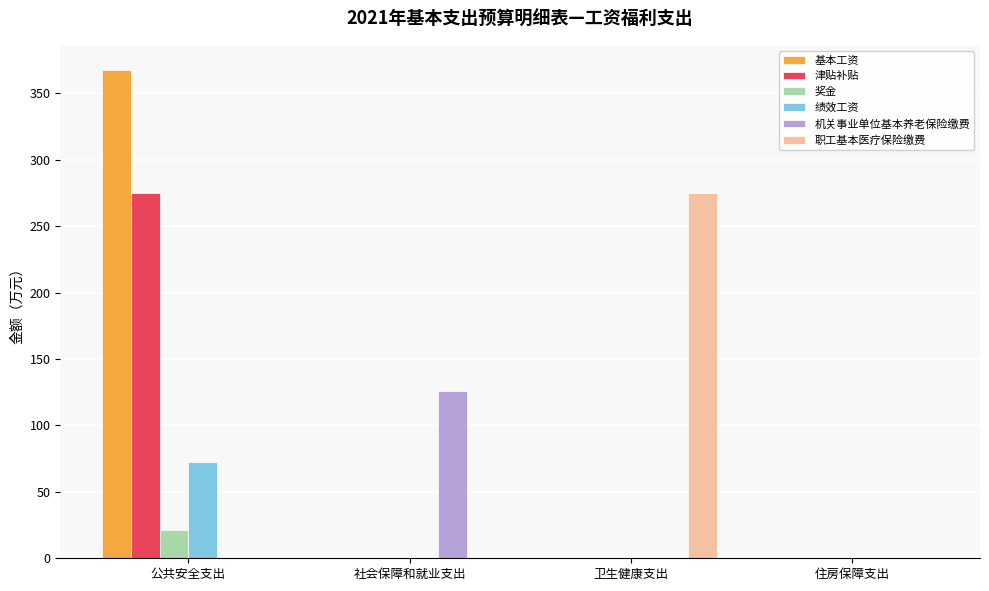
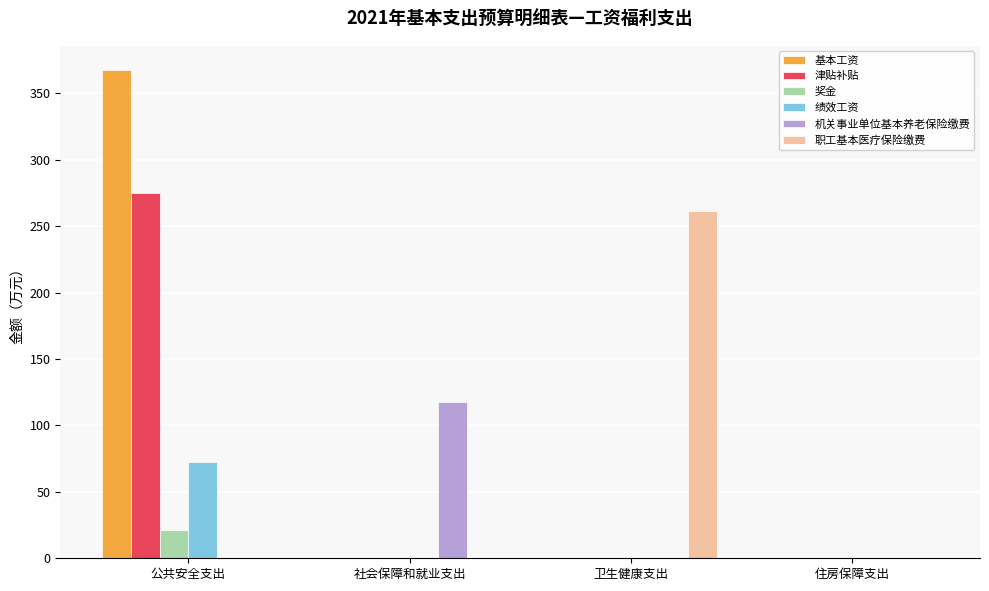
  {
    "基本工资": {
      "公共安全支出": 367,
      "社会保障和就业支出": 0,
      "卫生健康支出": 0,
      "住房保障支出": 0
    },
    "津贴补贴": {
      "公共安全支出": 275,
      "社会保障和就业支出": 0,
      "卫生健康支出": 0,
      "住房保障支出": 0
    },
    "奖金": {
      "公共安全支出": 22,
      "社会保障和就业支出": 0,
      "卫生健康支出": 0,
      "住房保障支出": 0
    },
    "绩效工资": {
      "公共安全支出": 73,
      "社会保障和就业支出": 0,
      "卫生健康支出": 0,
      "住房保障支出": 0
    },
    "机关事业单位基本养老保险缴费": {
      "公共安全支出": 0,
-     "社会保障和就业支出": 126,
+     "社会保障和就业支出": 118,
      "卫生健康支出": 0,
      "住房保障支出": 0
    },
    "职工基本医疗保险缴费": {
      "公共安全支出": 0,
      "社会保障和就业支出": 0,
-     "卫生健康支出": 275,
+     "卫生健康支出": 262,
      "住房保障支出": 0
    }
  }
